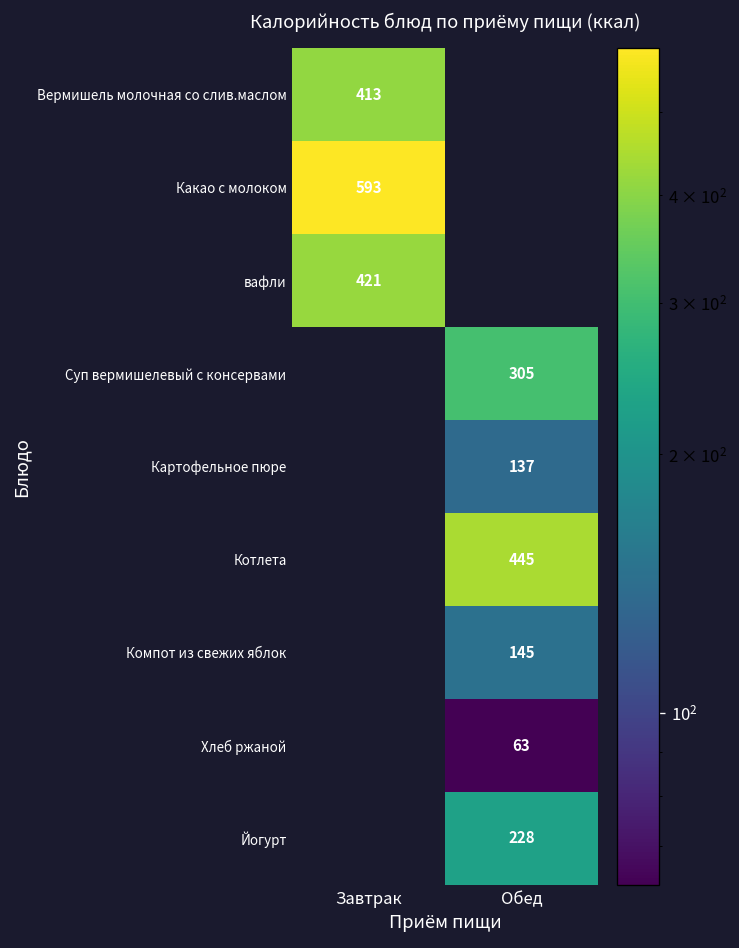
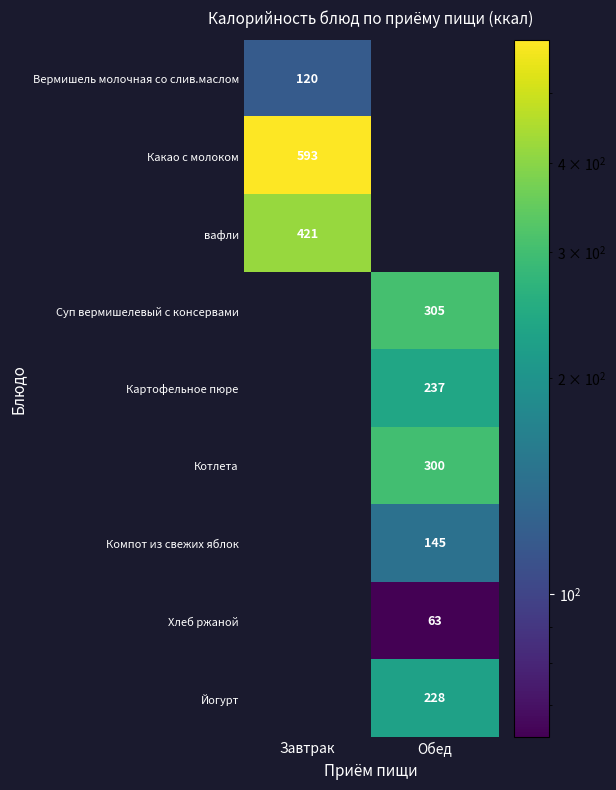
  {
    "Вермишель молочная со слив.маслом": {
-     "Завтрак": 413
+     "Завтрак": 120
    },
    "Какао с молоком": {
      "Завтрак": 593
    },
    "вафли": {
      "Завтрак": 421
    },
    "Суп вермишелевый с консервами": {
      "Обед": 305
    },
    "Картофельное пюре": {
-     "Обед": 137
+     "Обед": 237
    },
    "Котлета": {
-     "Обед": 445
+     "Обед": 300
    },
    "Компот из свежих яблок": {
      "Обед": 145
    },
    "Хлеб ржаной": {
      "Обед": 63
    },
    "Йогурт": {
      "Обед": 228
    }
  }
